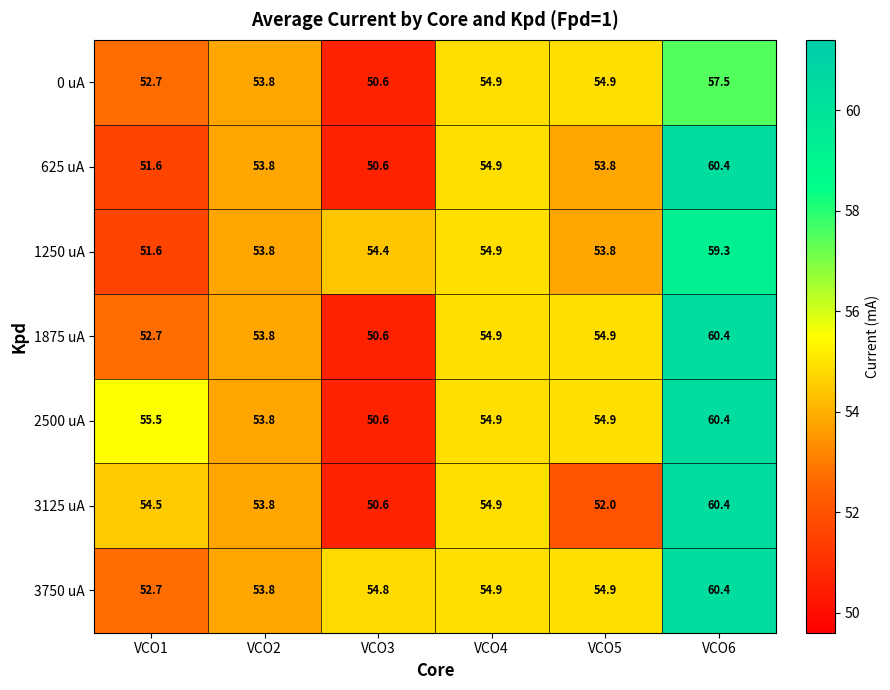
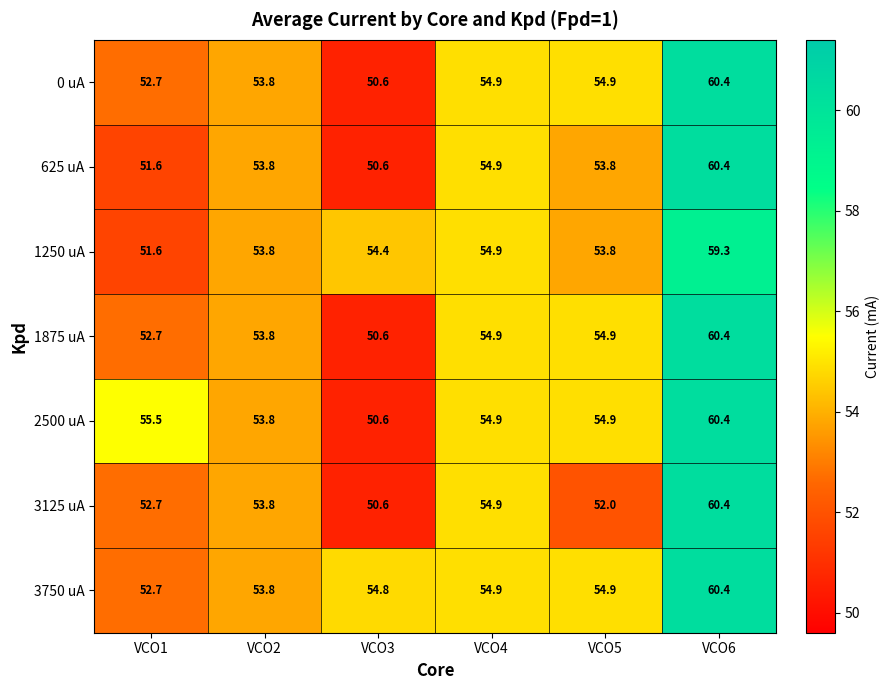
  {
    "0 uA": {
      "VCO1": 52.7,
      "VCO2": 53.8,
      "VCO3": 50.6,
      "VCO4": 54.9,
      "VCO5": 54.9,
-     "VCO6": 57.5
+     "VCO6": 60.4
    },
    "625 uA": {
      "VCO1": 51.6,
      "VCO2": 53.8,
      "VCO3": 50.6,
      "VCO4": 54.9,
      "VCO5": 53.8,
      "VCO6": 60.4
    },
    "1250 uA": {
      "VCO1": 51.6,
      "VCO2": 53.8,
      "VCO3": 54.4,
      "VCO4": 54.9,
      "VCO5": 53.8,
      "VCO6": 59.3
    },
    "1875 uA": {
      "VCO1": 52.7,
      "VCO2": 53.8,
      "VCO3": 50.6,
      "VCO4": 54.9,
      "VCO5": 54.9,
      "VCO6": 60.4
    },
    "2500 uA": {
      "VCO1": 55.5,
      "VCO2": 53.8,
      "VCO3": 50.6,
      "VCO4": 54.9,
      "VCO5": 54.9,
      "VCO6": 60.4
    },
    "3125 uA": {
-     "VCO1": 54.5,
+     "VCO1": 52.7,
      "VCO2": 53.8,
      "VCO3": 50.6,
      "VCO4": 54.9,
      "VCO5": 52.0,
      "VCO6": 60.4
    },
    "3750 uA": {
      "VCO1": 52.7,
      "VCO2": 53.8,
      "VCO3": 54.8,
      "VCO4": 54.9,
      "VCO5": 54.9,
      "VCO6": 60.4
    }
  }
